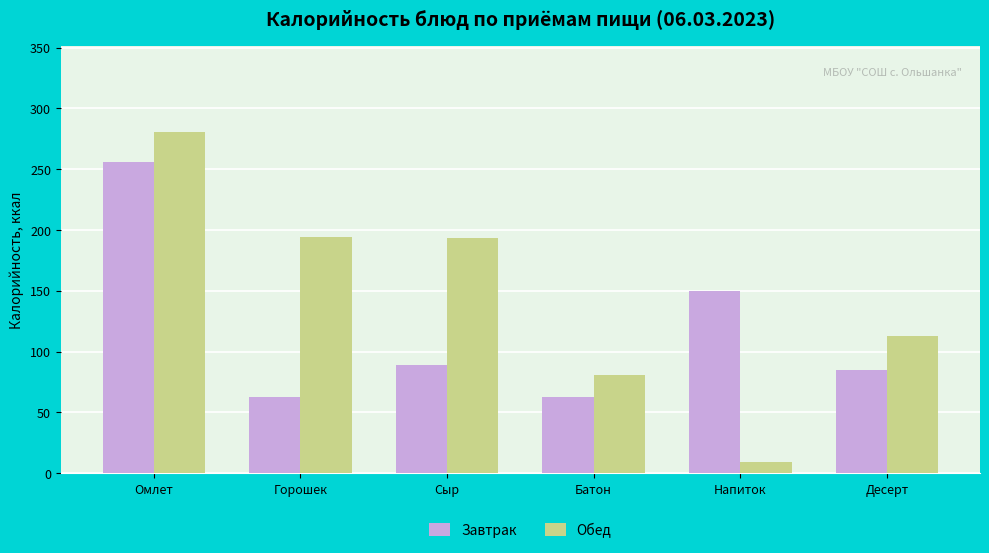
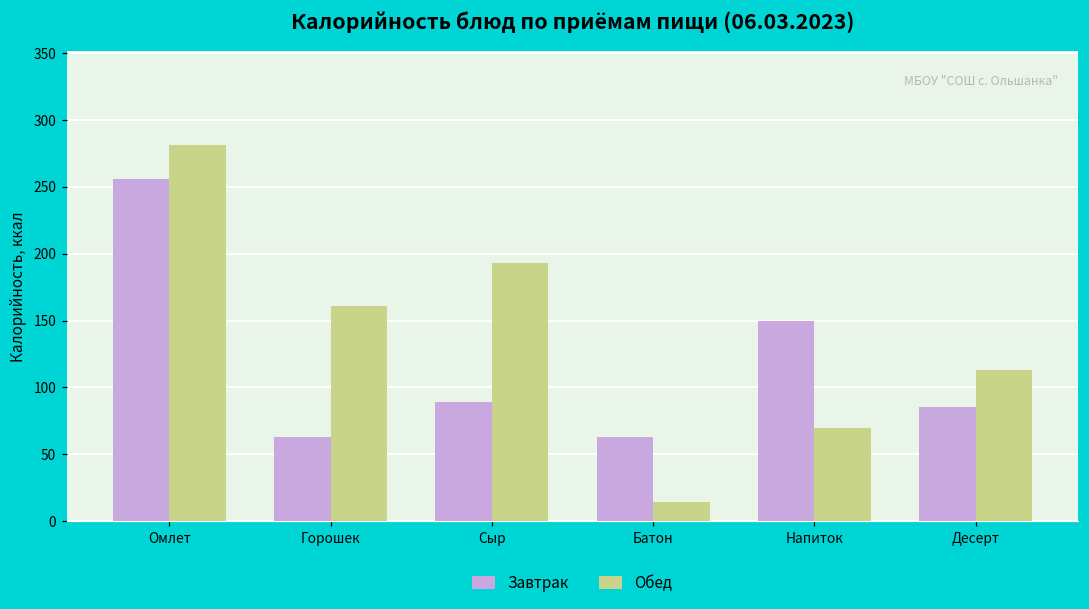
  {
    "Завтрак": {
      "Омлет": 256,
      "Горошек": 63,
      "Сыр": 89,
      "Батон": 63,
      "Напиток": 150,
      "Десерт": 85
    },
    "Обед": {
      "Омлет": 281,
-     "Горошек": 194,
+     "Горошек": 161,
      "Сыр": 193,
-     "Батон": 81,
-     "Напиток": 9,
+     "Батон": 14,
+     "Напиток": 70,
      "Десерт": 113
    }
  }
